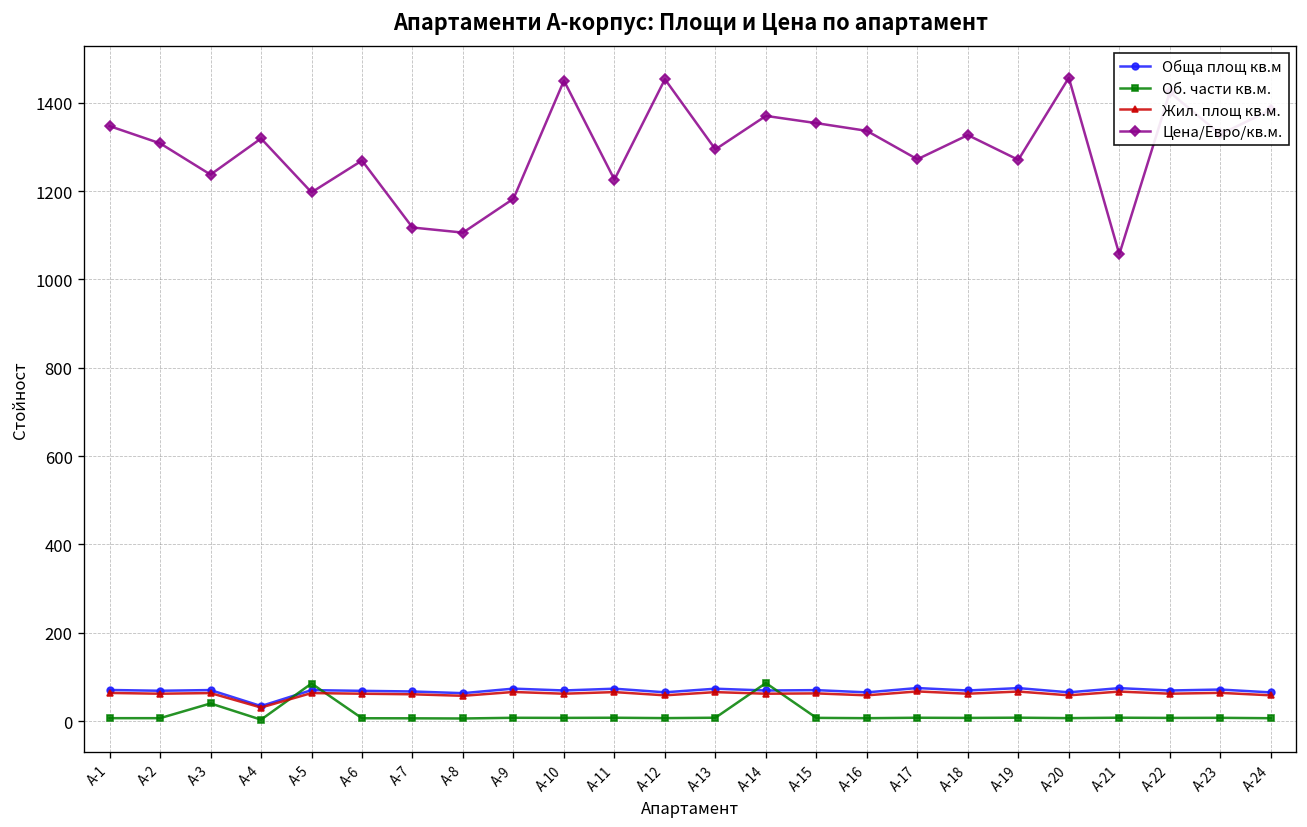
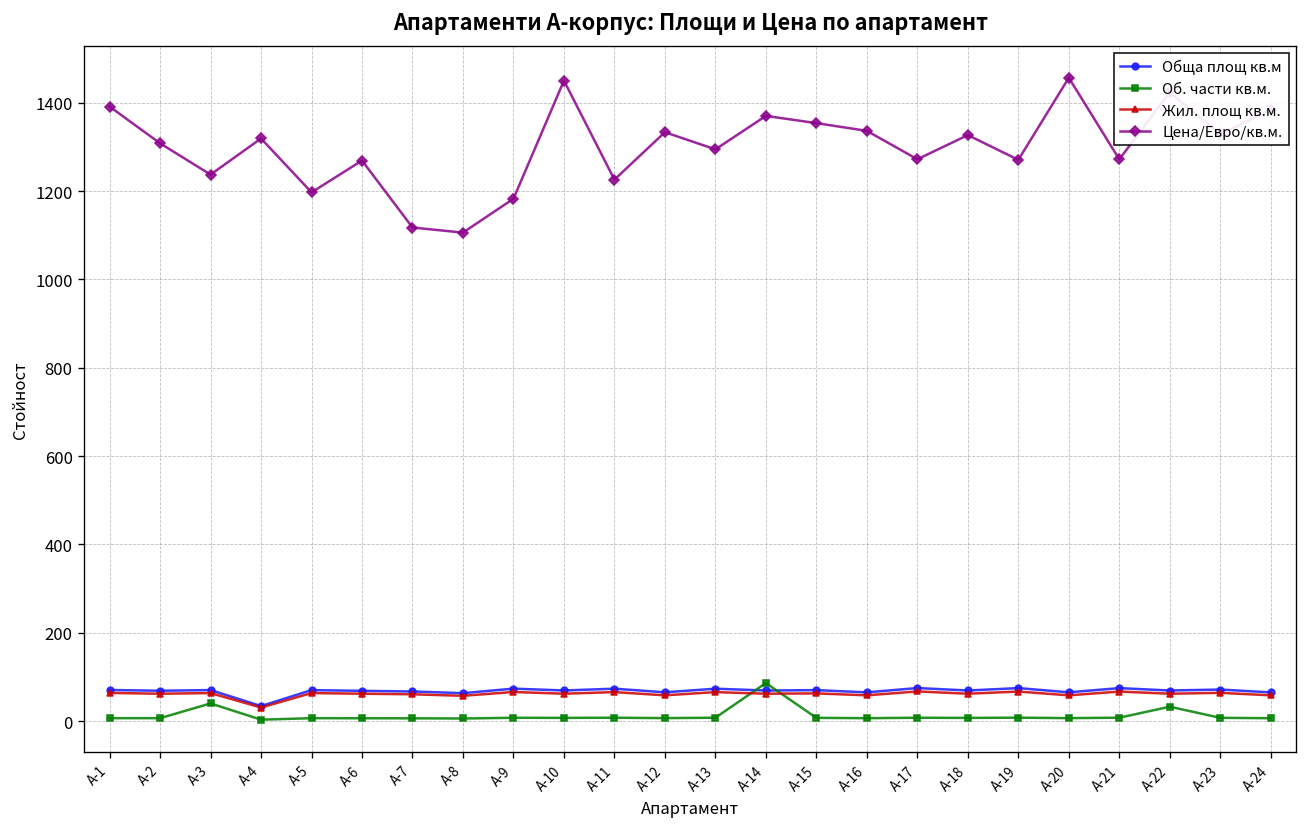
  {
    "Обща площ кв.м": {
      "А-9": 70,
      "А-10": 70,
      "А-11": 70,
      "А-13": 70,
      "А-14": 70,
      "А-15": 70,
      "А-17": 70,
      "А-18": 70,
      "А-19": 70,
      "А-21": 70,
      "А-22": 70,
      "А-23": 70
    },
    "Об. части кв.м.": {
      "А-1": 10,
      "А-2": 10,
      "А-3": 40,
      "А-4": 0,
-     "А-5": 90,
+     "А-5": 10,
      "А-6": 10,
      "А-7": 10,
      "А-8": 10,
      "А-9": 10,
      "А-10": 10,
      "А-11": 10,
      "А-12": 10,
      "А-13": 10,
      "А-14": 90,
      "А-15": 10,
      "А-16": 10,
      "А-17": 10,
      "А-18": 10,
      "А-19": 10,
      "А-20": 10,
      "А-21": 10,
-     "А-22": 10,
+     "А-22": 30,
      "А-23": 10,
      "А-24": 10
    },
    "Жил. площ кв.м.": {
      "А-9": 70,
      "А-10": 60,
      "А-11": 70,
      "А-13": 70,
      "А-14": 60,
      "А-15": 60,
      "А-17": 70,
      "А-18": 60,
      "А-19": 70,
      "А-21": 70,
      "А-22": 60,
      "А-23": 60
    },
    "Цена/Евро/кв.м.": {
-     "А-1": 1350,
+     "А-1": 1390,
      "А-2": 1310,
      "А-3": 1240,
      "А-4": 1320,
      "А-5": 1200,
      "А-6": 1270,
      "А-7": 1120,
      "А-8": 1110,
      "А-9": 1180,
      "А-10": 1450,
      "А-11": 1230,
-     "А-12": 1450,
+     "А-12": 1330,
      "А-13": 1290,
      "А-14": 1370,
      "А-15": 1350,
      "А-16": 1340,
      "А-17": 1270,
      "А-18": 1330,
      "А-19": 1270,
      "А-20": 1460,
-     "А-21": 1060
+     "А-21": 1270
    }
  }
